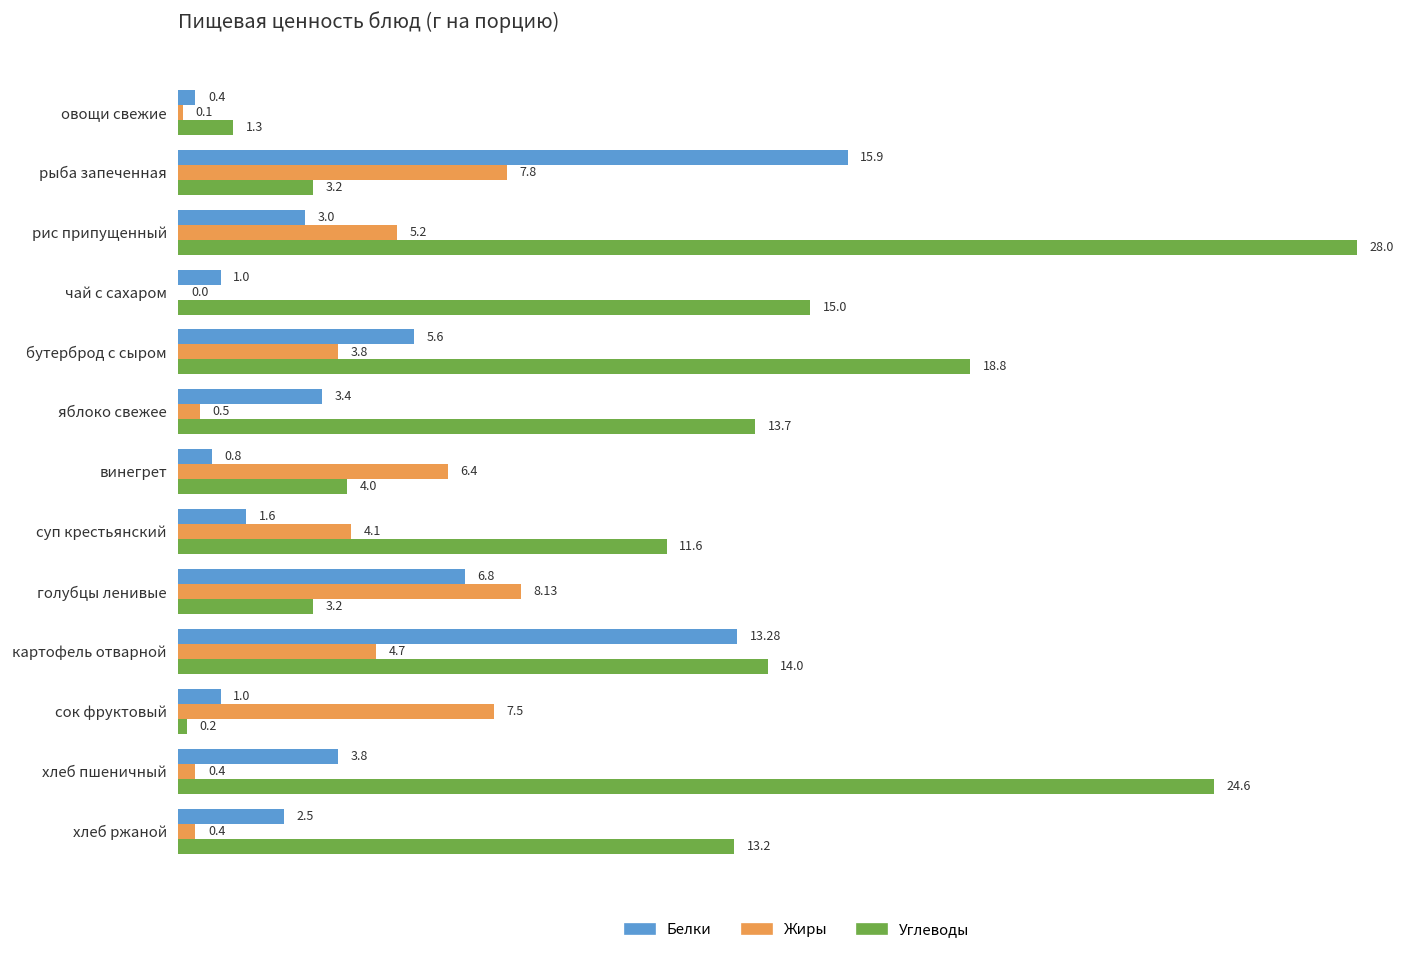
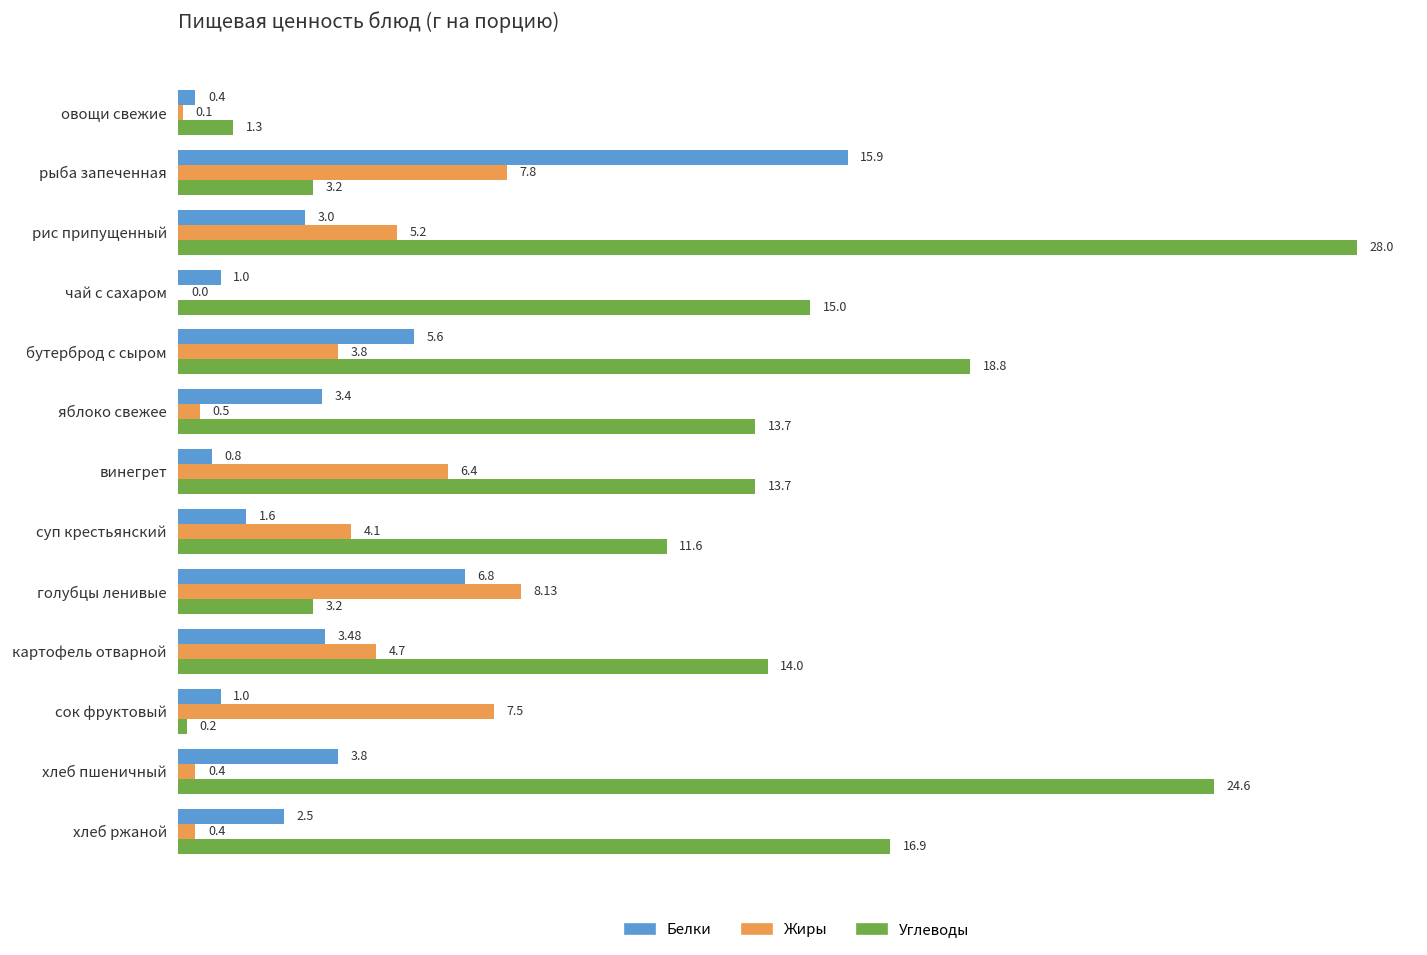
  {
    "Белки": {
      "овощи свежие": 0.4,
      "рыба запеченная": 15.9,
      "рис припущенный": 3.0,
      "чай с сахаром": 1.0,
      "бутерброд с сыром": 5.6,
      "яблоко свежее": 3.4,
      "винегрет": 0.8,
      "суп крестьянский": 1.6,
      "голубцы ленивые": 6.8,
-     "картофель отварной": 13.28,
+     "картофель отварной": 3.48,
      "сок фруктовый": 1.0,
      "хлеб пшеничный": 3.8,
      "хлеб ржаной": 2.5
    },
    "Жиры": {
      "овощи свежие": 0.1,
      "рыба запеченная": 7.8,
      "рис припущенный": 5.2,
      "чай с сахаром": 0.0,
      "бутерброд с сыром": 3.8,
      "яблоко свежее": 0.5,
      "винегрет": 6.4,
      "суп крестьянский": 4.1,
      "голубцы ленивые": 8.13,
      "картофель отварной": 4.7,
      "сок фруктовый": 7.5,
      "хлеб пшеничный": 0.4,
      "хлеб ржаной": 0.4
    },
    "Углеводы": {
      "овощи свежие": 1.3,
      "рыба запеченная": 3.2,
      "рис припущенный": 28.0,
      "чай с сахаром": 15.0,
      "бутерброд с сыром": 18.8,
      "яблоко свежее": 13.7,
-     "винегрет": 4.0,
+     "винегрет": 13.7,
      "суп крестьянский": 11.6,
      "голубцы ленивые": 3.2,
      "картофель отварной": 14.0,
      "сок фруктовый": 0.2,
      "хлеб пшеничный": 24.6,
-     "хлеб ржаной": 13.2
+     "хлеб ржаной": 16.9
    }
  }
